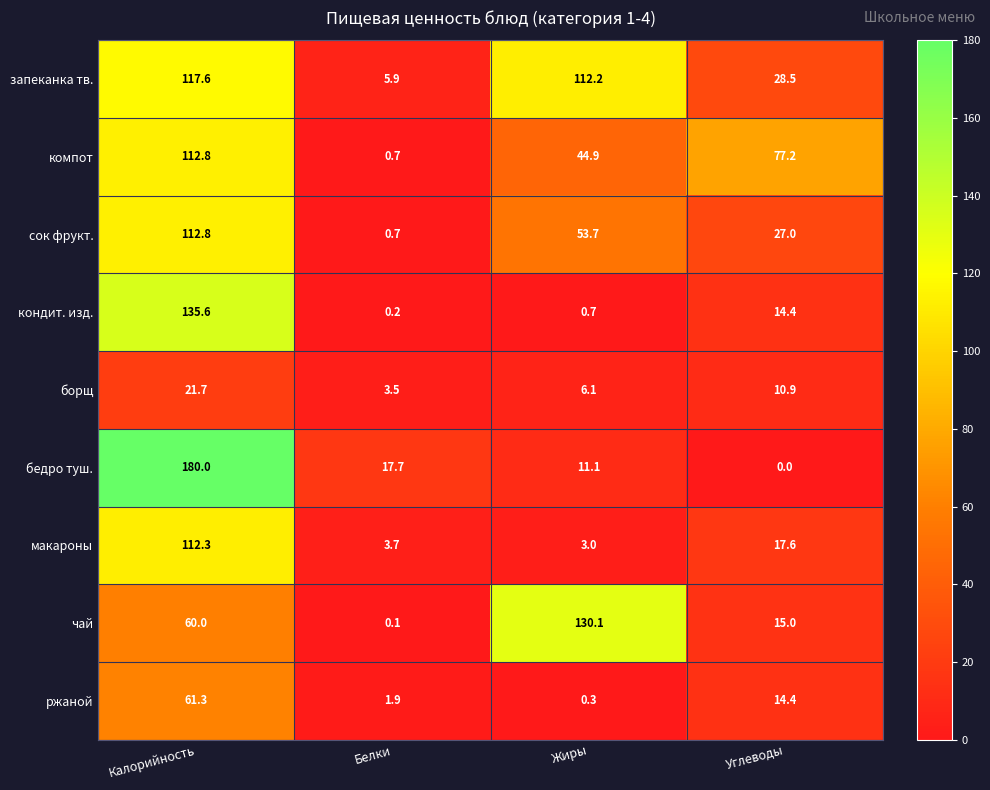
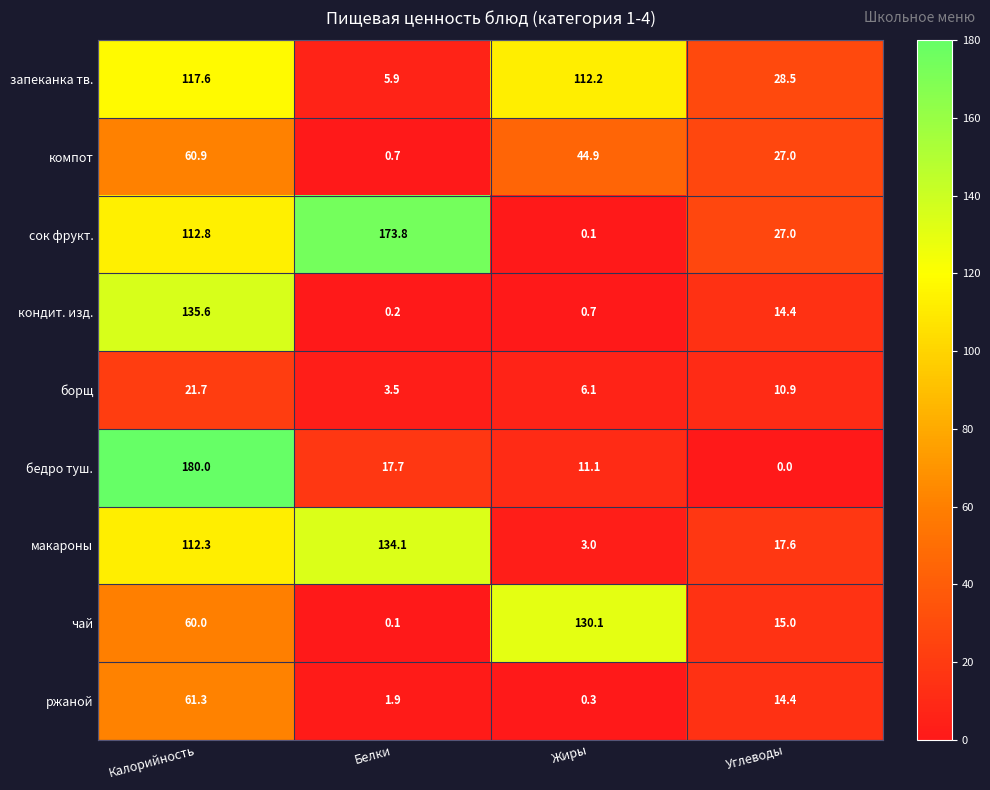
  {
    "запеканка тв.": {
      "Калорийность": 117.6,
      "Белки": 5.9,
      "Жиры": 112.2,
      "Углеводы": 28.5
    },
    "компот": {
-     "Калорийность": 112.8,
+     "Калорийность": 60.9,
      "Белки": 0.7,
      "Жиры": 44.9,
-     "Углеводы": 77.2
+     "Углеводы": 27.0
    },
    "сок фрукт.": {
      "Калорийность": 112.8,
-     "Белки": 0.7,
-     "Жиры": 53.7,
+     "Белки": 173.8,
+     "Жиры": 0.1,
      "Углеводы": 27.0
    },
    "кондит. изд.": {
      "Калорийность": 135.6,
      "Белки": 0.2,
      "Жиры": 0.7,
      "Углеводы": 14.4
    },
    "борщ": {
      "Калорийность": 21.7,
      "Белки": 3.5,
      "Жиры": 6.1,
      "Углеводы": 10.9
    },
    "бедро туш.": {
      "Калорийность": 180.0,
      "Белки": 17.7,
      "Жиры": 11.1,
      "Углеводы": 0.0
    },
    "макароны": {
      "Калорийность": 112.3,
-     "Белки": 3.7,
+     "Белки": 134.1,
      "Жиры": 3.0,
      "Углеводы": 17.6
    },
    "чай": {
      "Калорийность": 60.0,
      "Белки": 0.1,
      "Жиры": 130.1,
      "Углеводы": 15.0
    },
    "ржаной": {
      "Калорийность": 61.3,
      "Белки": 1.9,
      "Жиры": 0.3,
      "Углеводы": 14.4
    }
  }
